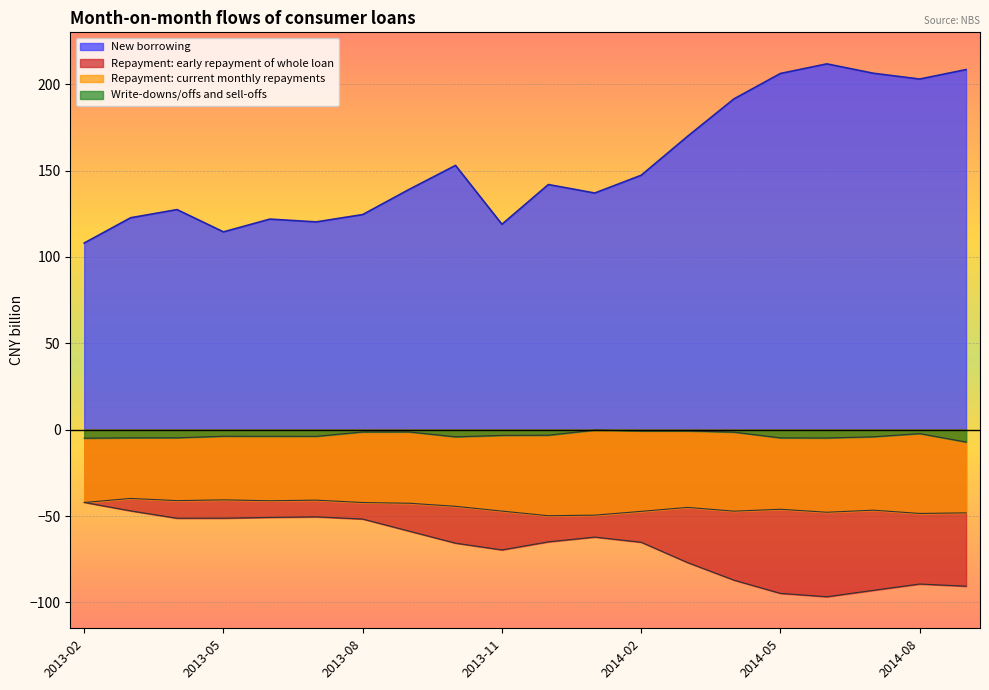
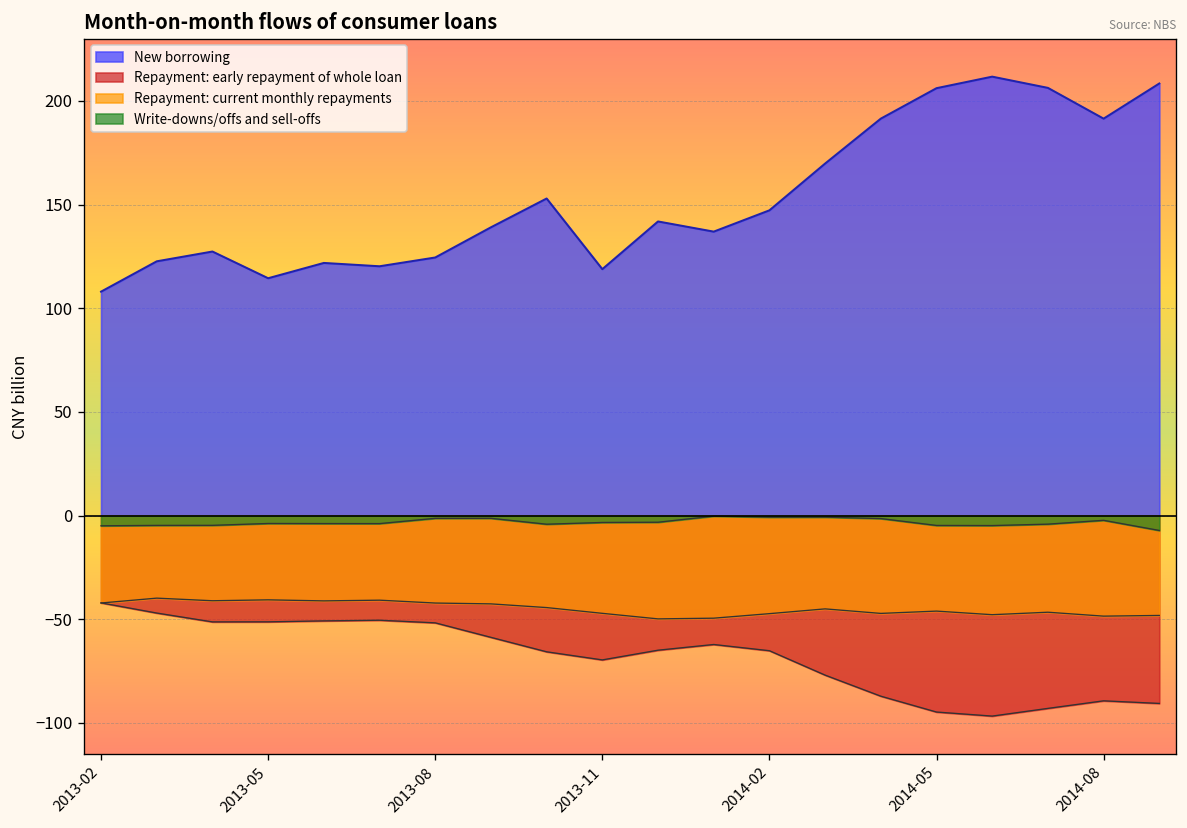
  {
    "New borrowing": {
      "2013-02": 108,
      "2013-05": 114,
      "2013-08": 125,
      "2013-11": 119,
      "2014-02": 147,
      "2014-05": 206,
-     "2014-08": 203
+     "2014-08": 191
    }
  }
